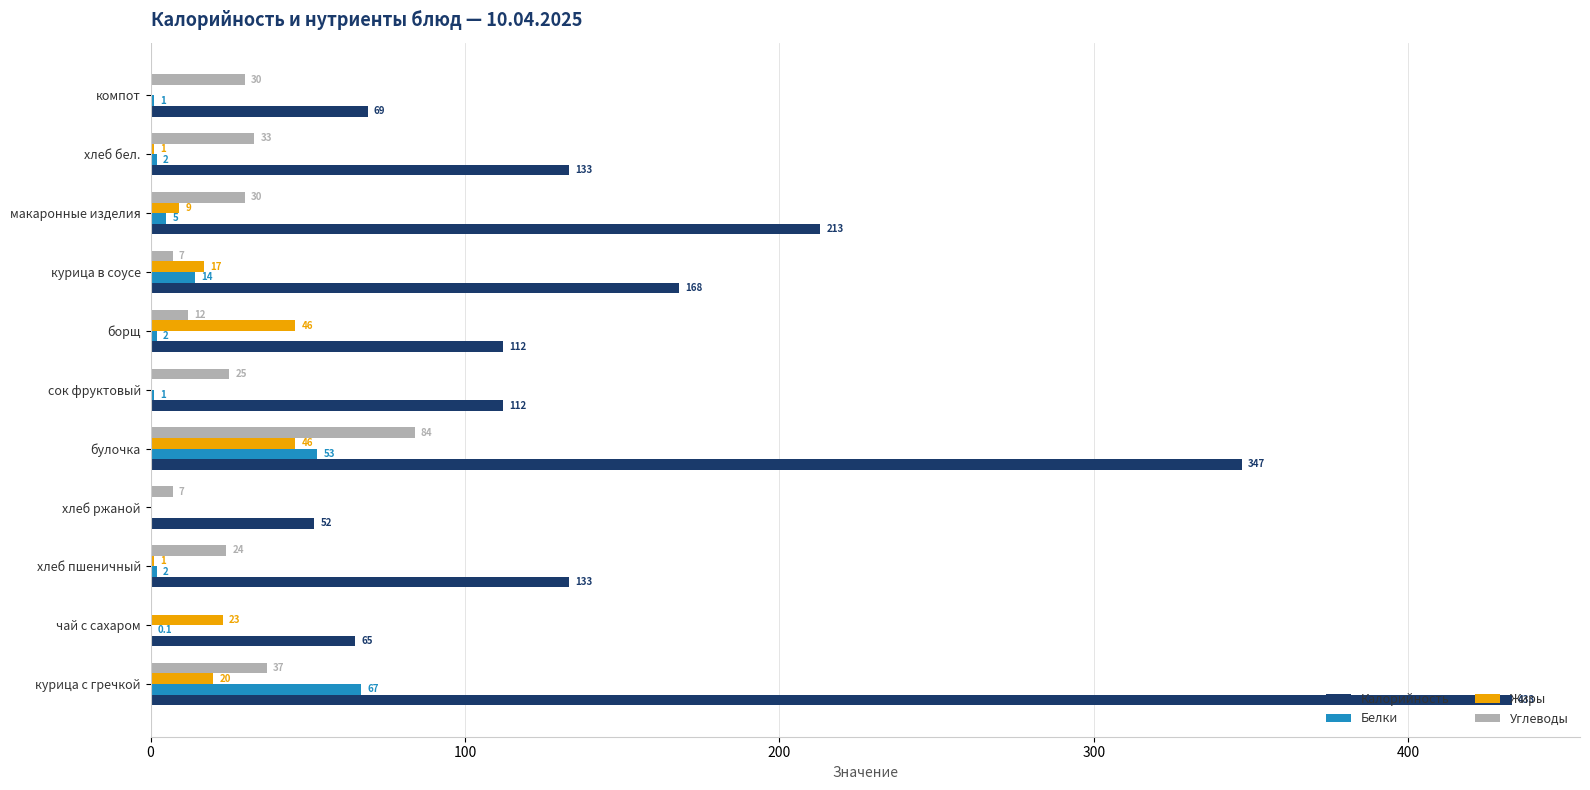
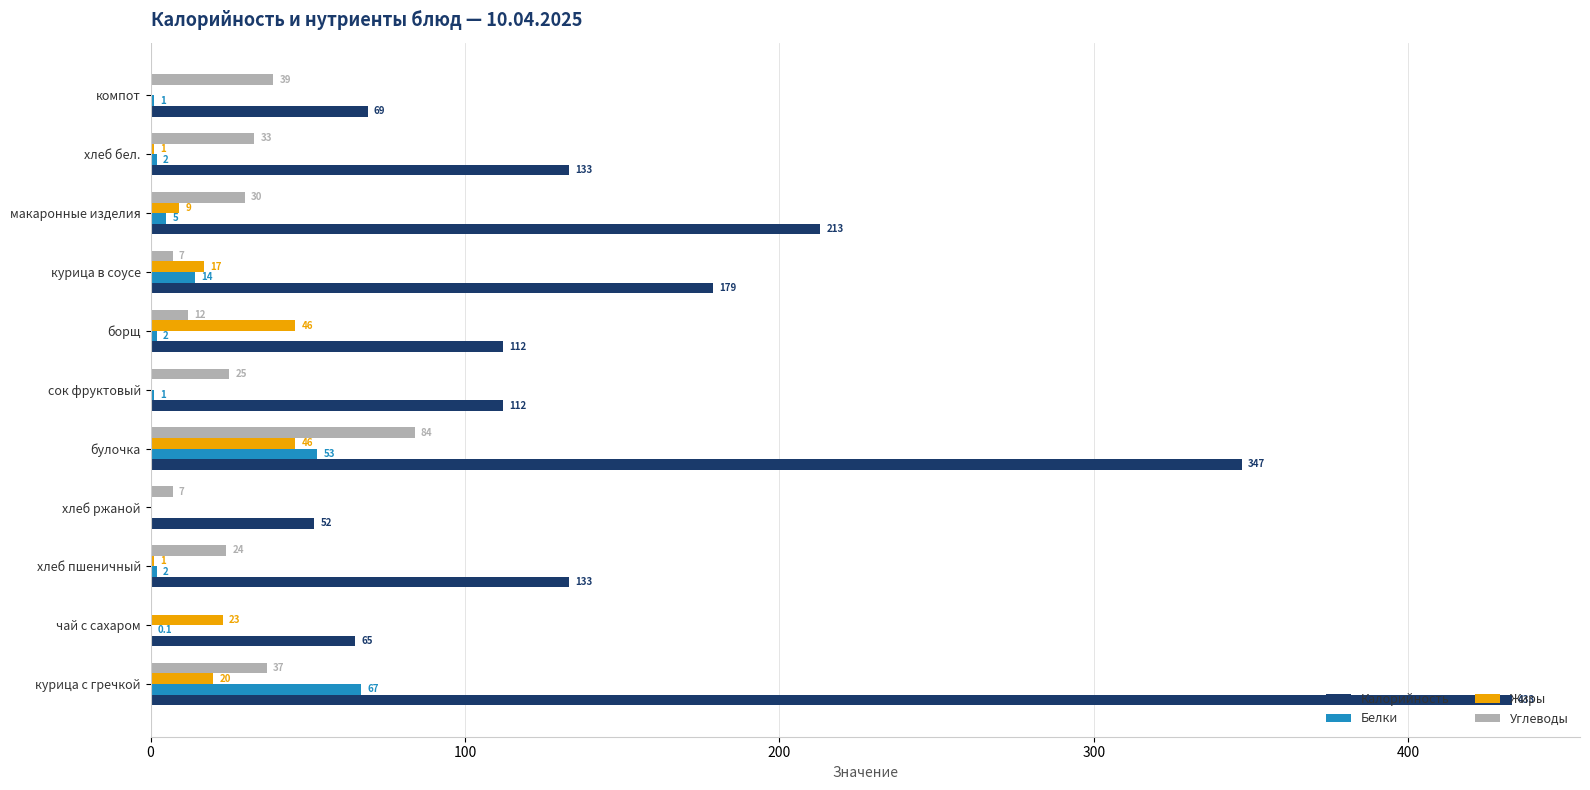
  {
    "Калорийность": {
      "компот": 69,
      "хлеб бел.": 133,
      "макаронные изделия": 213,
-     "курица в соусе": 168,
+     "курица в соусе": 179,
      "борщ": 112,
      "сок фруктовый": 112,
      "булочка": 347,
      "хлеб ржаной": 52,
      "хлеб пшеничный": 133,
      "чай с сахаром": 65,
      "курица с гречкой": 433
    },
    "Белки": {
      "компот": 1,
      "хлеб бел.": 2,
      "макаронные изделия": 5,
      "курица в соусе": 14,
      "борщ": 2,
      "сок фруктовый": 1,
      "булочка": 53,
      "хлеб пшеничный": 2,
      "чай с сахаром": 0.1,
      "курица с гречкой": 67
    },
    "Жиры": {
      "хлеб бел.": 1,
      "макаронные изделия": 9,
      "курица в соусе": 17,
      "борщ": 46,
      "булочка": 46,
      "хлеб пшеничный": 1,
      "чай с сахаром": 23,
      "курица с гречкой": 20
    },
    "Углеводы": {
-     "компот": 30,
+     "компот": 39,
      "хлеб бел.": 33,
      "макаронные изделия": 30,
      "курица в соусе": 7,
      "борщ": 12,
      "сок фруктовый": 25,
      "булочка": 84,
      "хлеб ржаной": 7,
      "хлеб пшеничный": 24,
      "курица с гречкой": 37
    }
  }
